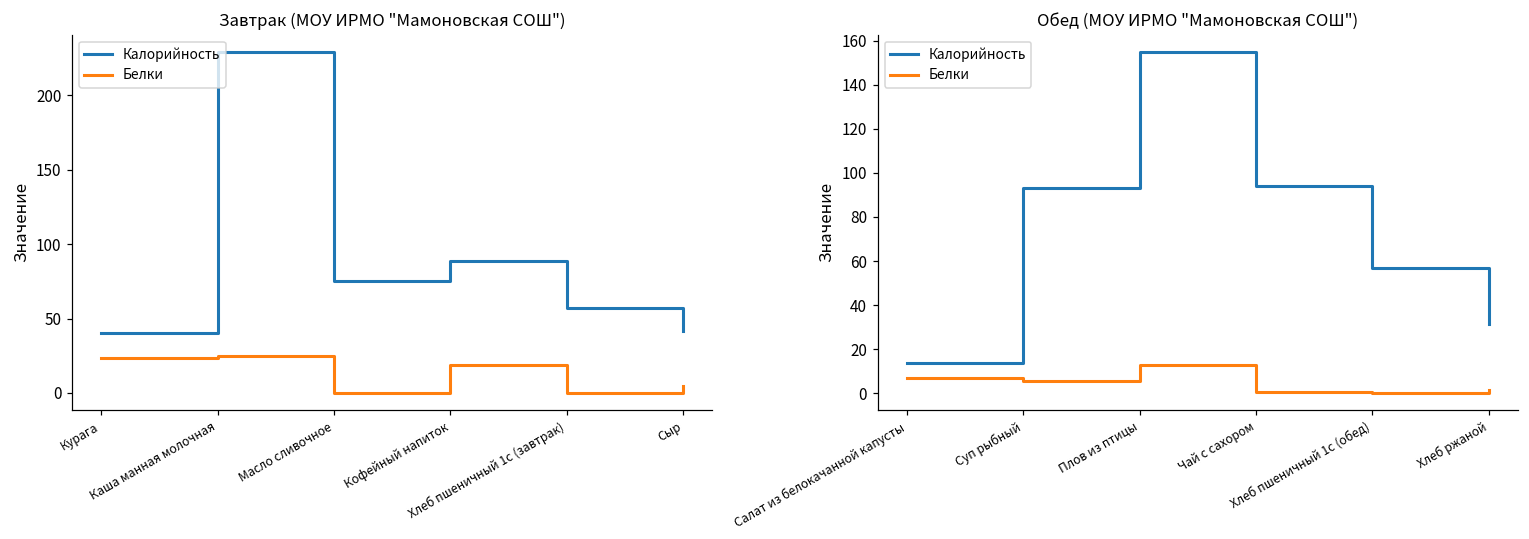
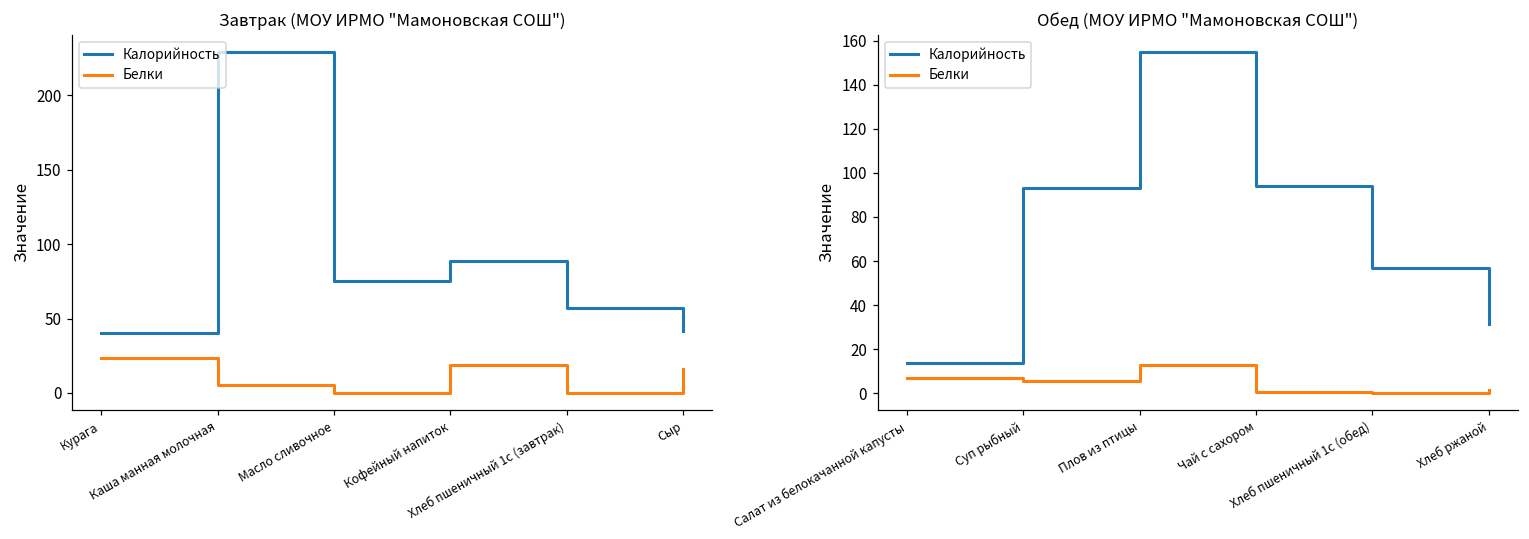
  {
    "Завтрак (МОУ ИРМО \"Мамоновская СОШ\")": {
      "Калорийность": {
        "Курага": 40,
        "Масло сливочное": 75,
        "Кофейный напиток": 89,
        "Хлеб пшеничный 1с (завтрак)": 57,
        "Сыр": 42
      },
      "Белки": {
        "Курага": 23,
-       "Каша манная молочная": 25,
+       "Каша манная молочная": 5,
        "Масло сливочное": 0,
        "Кофейный напиток": 19,
        "Хлеб пшеничный 1с (завтрак)": 0,
-       "Сыр": 5
+       "Сыр": 16
      }
    },
    "Обед (МОУ ИРМО \"Мамоновская СОШ\")": {
      "Калорийность": {
        "Салат из белокачанной капусты": 14,
        "Суп рыбный": 93,
        "Плов из птицы": 155,
        "Чай с сахором": 94,
        "Хлеб пшеничный 1с (обед)": 57,
        "Хлеб ржаной": 32
      },
      "Белки": {
        "Салат из белокачанной капусты": 7,
        "Суп рыбный": 6,
        "Плов из птицы": 13,
        "Чай с сахором": 0,
        "Хлеб пшеничный 1с (обед)": 0,
        "Хлеб ржаной": 2
      }
    }
  }
